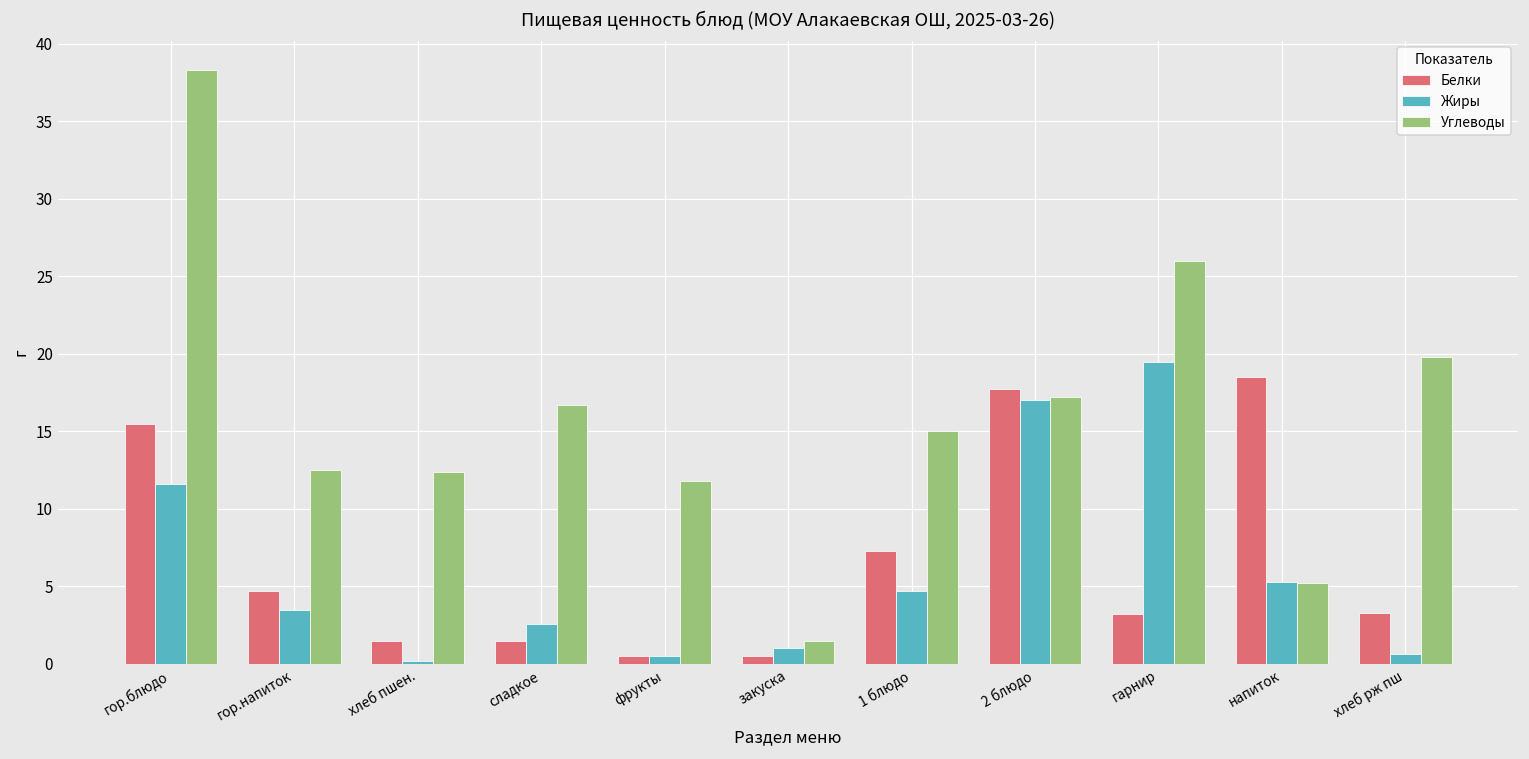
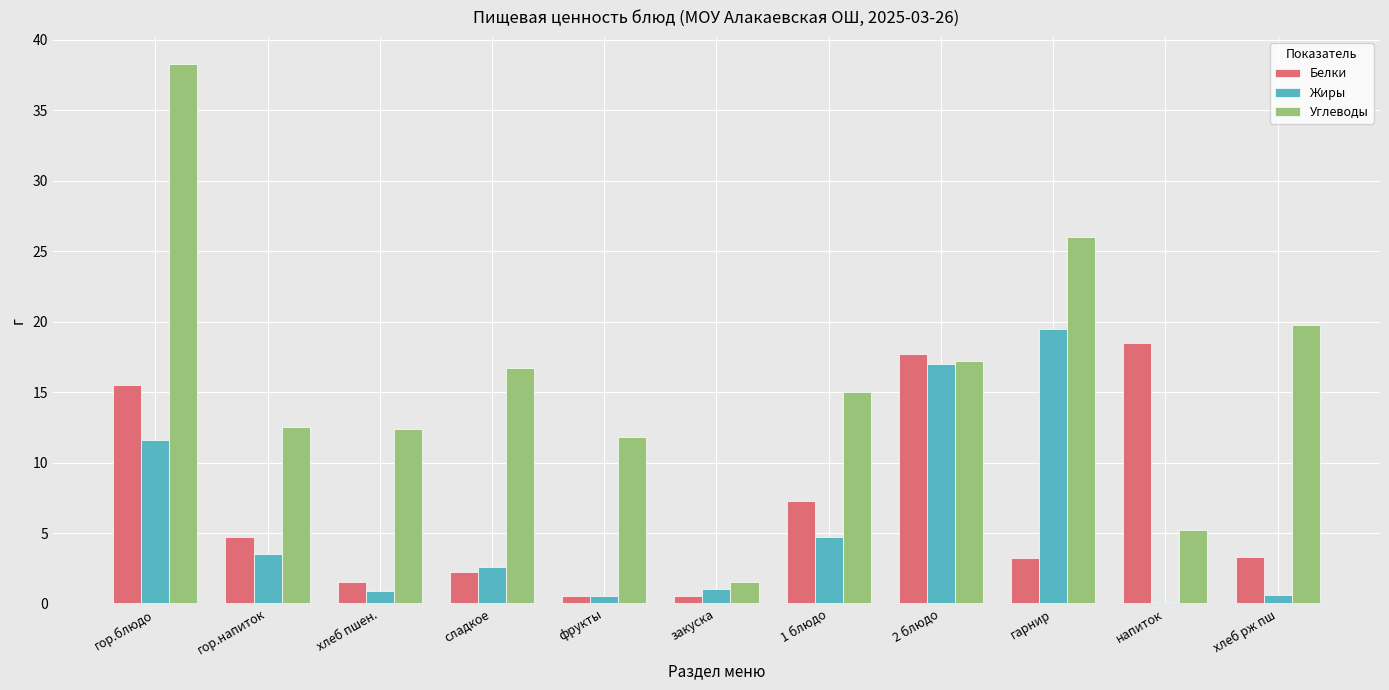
  {
    "Белки": {
      "гор.блюдо": 15.5,
      "гор.напиток": 4.7,
      "хлеб пшен.": 1.5,
-     "сладкое": 1.5,
+     "сладкое": 2.2,
      "фрукты": 0.5,
      "закуска": 0.5,
      "1 блюдо": 7.3,
      "2 блюдо": 17.7,
      "гарнир": 3.2,
      "напиток": 18.5,
      "хлеб рж пш": 3.3
    },
    "Жиры": {
      "гор.блюдо": 11.6,
      "гор.напиток": 3.5,
-     "хлеб пшен.": 0.2,
+     "хлеб пшен.": 0.9,
      "сладкое": 2.6,
      "фрукты": 0.5,
      "закуска": 1.0,
      "1 блюдо": 4.7,
      "2 блюдо": 17.0,
      "гарнир": 19.5,
-     "напиток": 5.3,
+     "напиток": 0.1,
      "хлеб рж пш": 0.6
    },
    "Углеводы": {
      "гор.блюдо": 38.3,
      "гор.напиток": 12.5,
      "хлеб пшен.": 12.4,
      "сладкое": 16.7,
      "фрукты": 11.8,
      "закуска": 1.5,
      "1 блюдо": 15.0,
      "2 блюдо": 17.2,
      "гарнир": 26.0,
      "напиток": 5.2,
      "хлеб рж пш": 19.8
    }
  }
